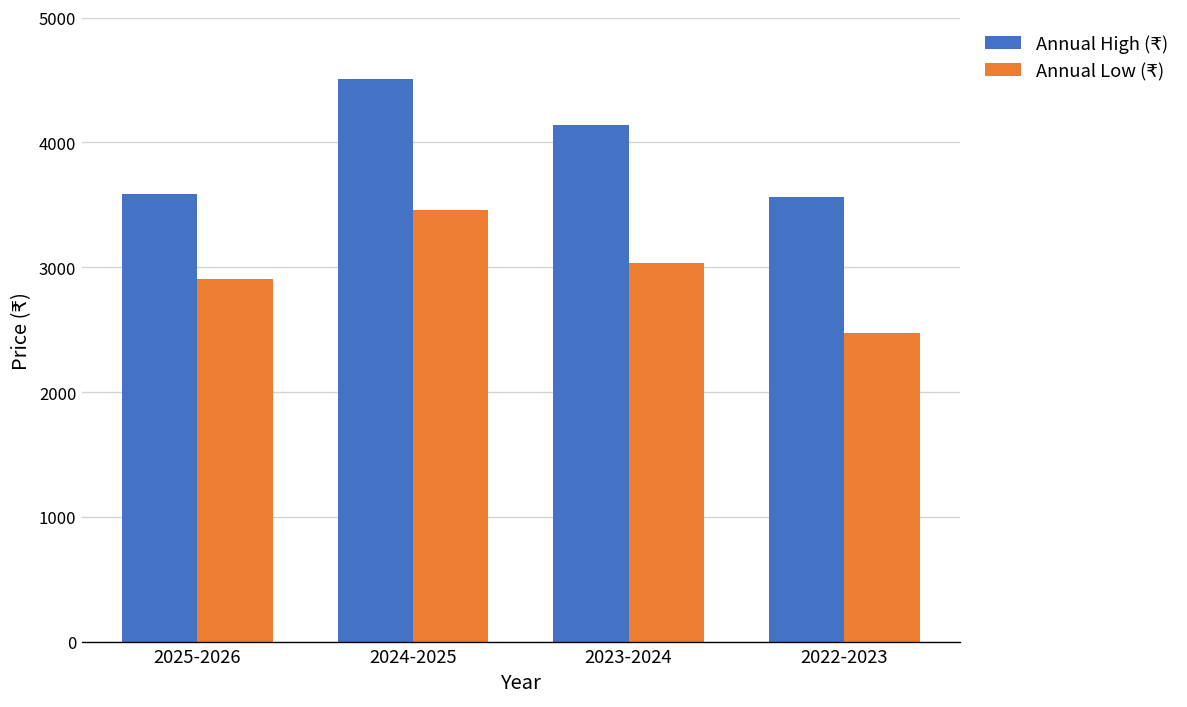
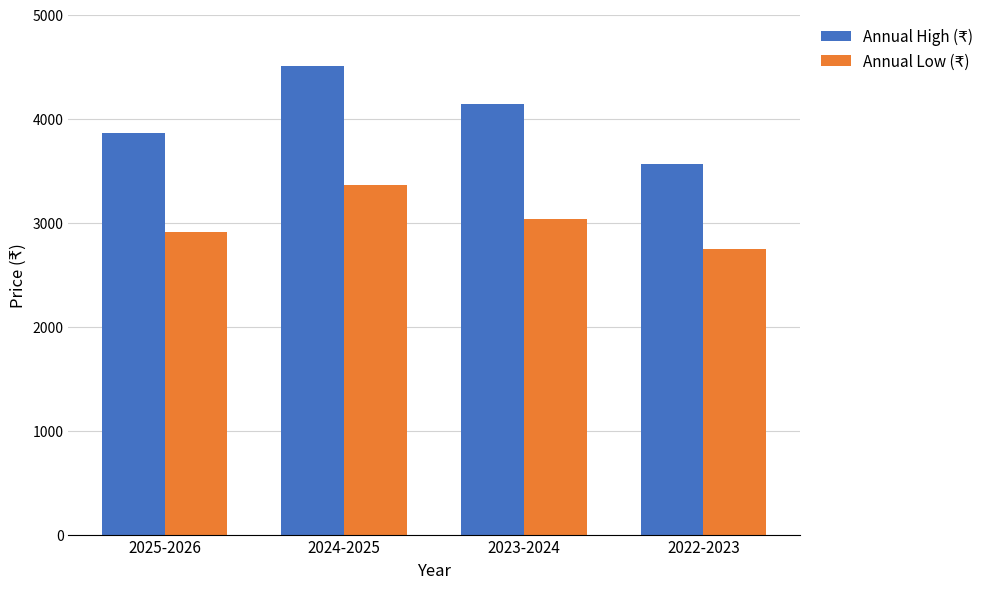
  {
    "Annual High (₹)": {
-     "2025-2026": 3580,
+     "2025-2026": 3860,
      "2024-2025": 4510,
      "2023-2024": 4140,
      "2022-2023": 3560
    },
    "Annual Low (₹)": {
      "2025-2026": 2910,
-     "2024-2025": 3460,
+     "2024-2025": 3360,
      "2023-2024": 3030,
-     "2022-2023": 2470
+     "2022-2023": 2740
    }
  }
